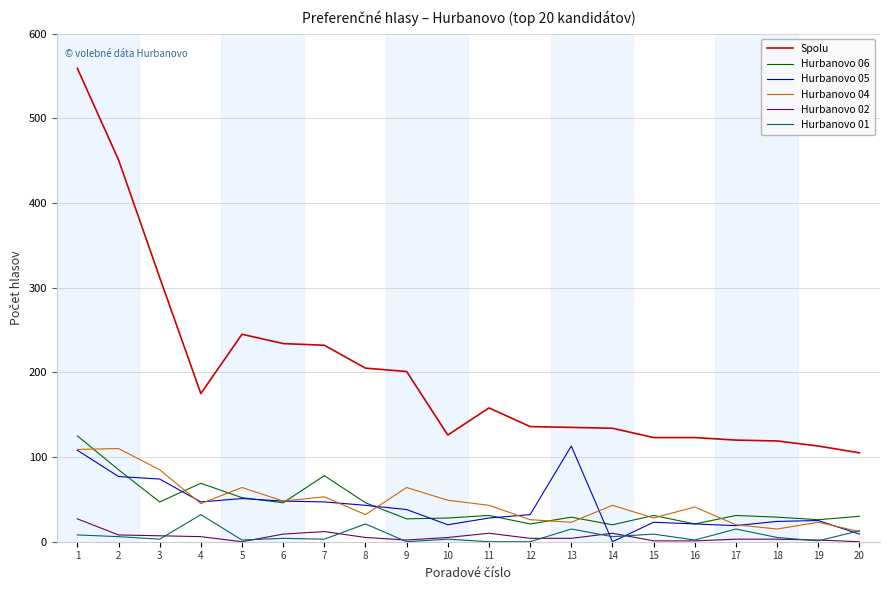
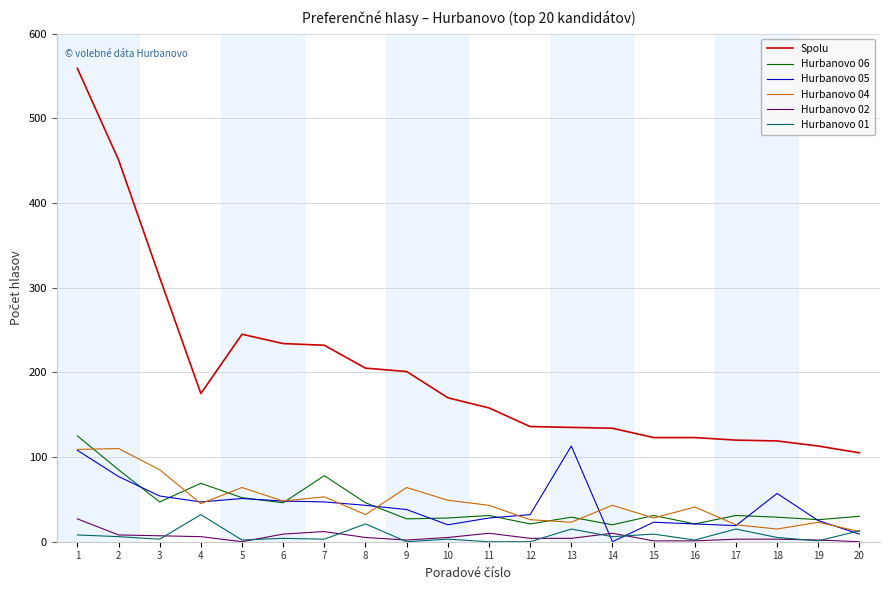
  {
    "Spolu": {
      "1": 560,
      "2": 450,
      "3": 310,
      "4": 180,
      "5": 250,
      "6": 230,
      "7": 230,
      "8": 210,
      "9": 200,
-     "10": 130,
+     "10": 170,
      "11": 160,
      "12": 140,
      "13": 140,
      "14": 130,
      "15": 120,
      "16": 120,
      "17": 120,
      "18": 120,
      "19": 110,
      "20": 110
    },
    "Hurbanovo 06": {
      "1": 130,
      "2": 90,
      "3": 50,
      "4": 70,
      "7": 80,
      "9": 30,
      "10": 30,
      "12": 20,
      "13": 30,
      "14": 20,
      "17": 30,
      "18": 30,
      "20": 30
    },
    "Hurbanovo 05": {
      "2": 80,
-     "3": 70,
+     "3": 50,
      "7": 50,
      "9": 40,
      "10": 20,
      "12": 30,
      "13": 110,
      "14": 0,
      "15": 20,
-     "18": 20
+     "18": 60
    },
    "Hurbanovo 04": {
      "2": 110,
      "3": 90,
      "5": 60,
      "7": 50,
      "8": 30,
      "9": 60,
      "10": 50,
      "11": 40,
      "12": 30,
      "13": 20,
      "14": 40,
      "16": 40,
      "18": 20
    },
    "Hurbanovo 02": {
      "1": 30,
      "3": 10,
      "4": 10,
      "6": 10,
      "7": 10,
      "8": 10,
      "11": 10,
      "12": 0,
      "13": 0,
      "14": 10,
      "15": 0,
      "17": 0,
      "20": 0
    },
    "Hurbanovo 01": {
      "1": 10,
      "3": 0,
      "4": 30,
      "6": 0,
      "7": 0,
      "8": 20,
      "11": 0,
      "12": 0,
      "13": 20,
      "14": 10,
      "15": 10,
      "17": 20
    }
  }
